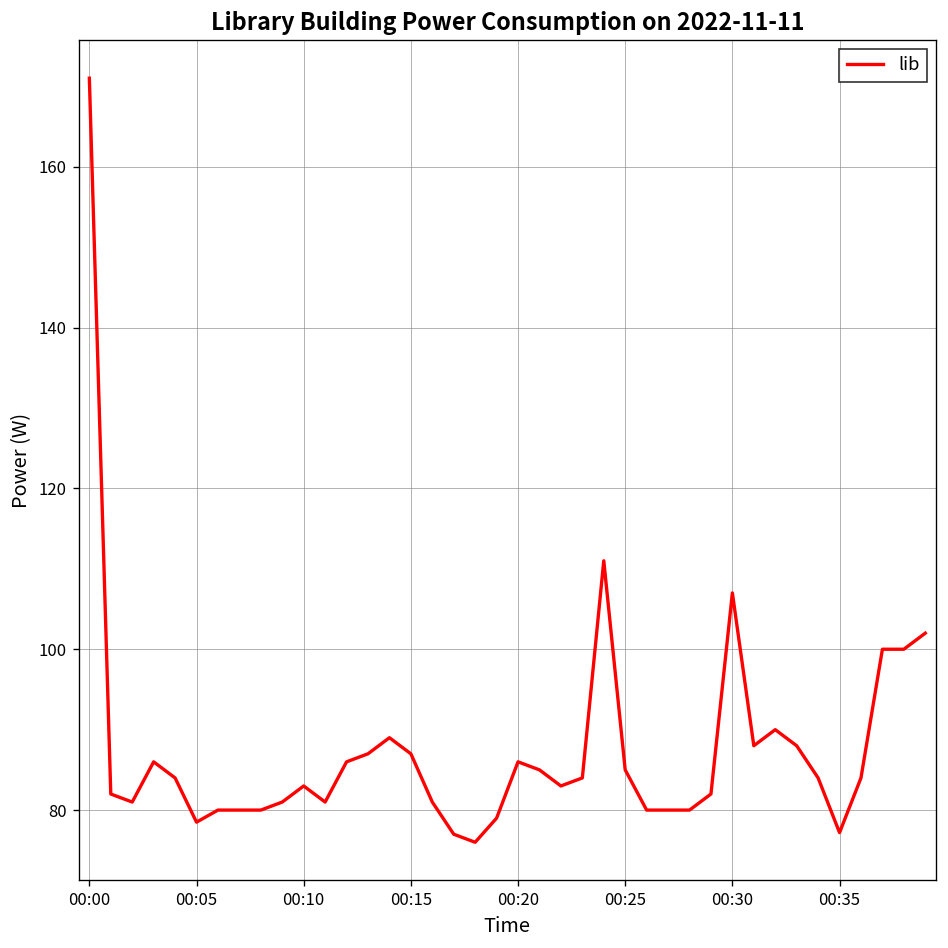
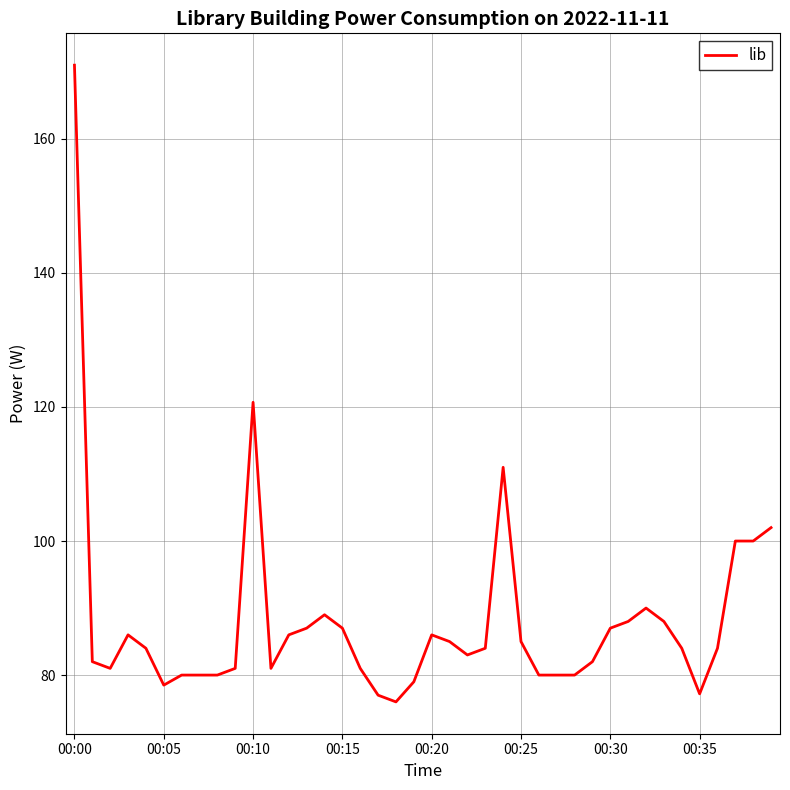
  {
    "00:00": 171,
    "00:05": 79,
-   "00:10": 83,
+   "00:10": 121,
    "00:15": 87,
    "00:20": 86,
    "00:25": 85,
-   "00:30": 107,
+   "00:30": 87,
    "00:35": 77
  }
